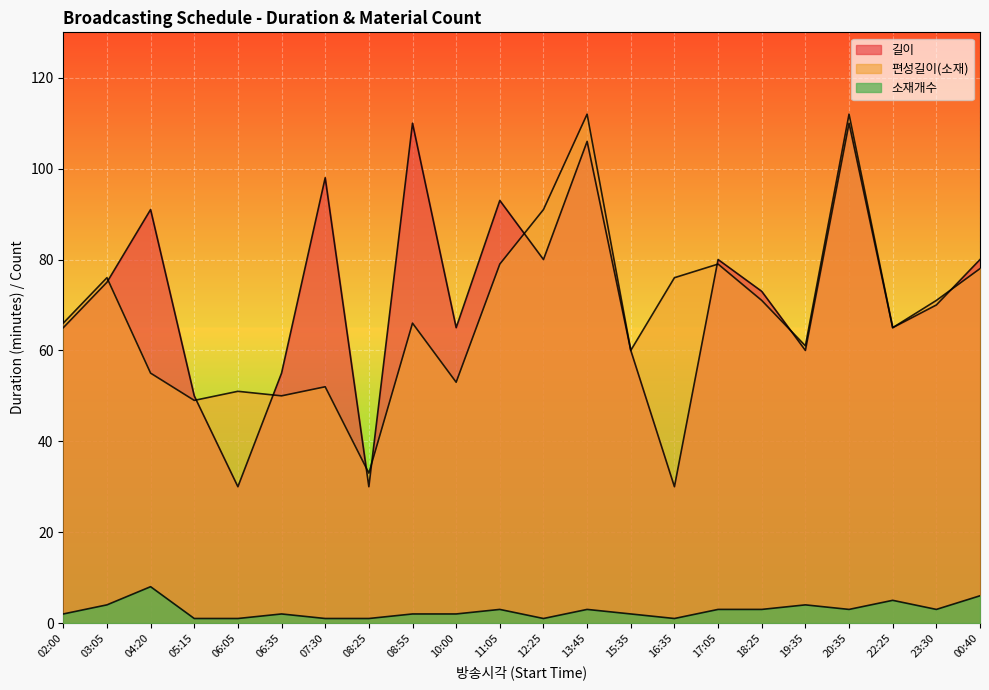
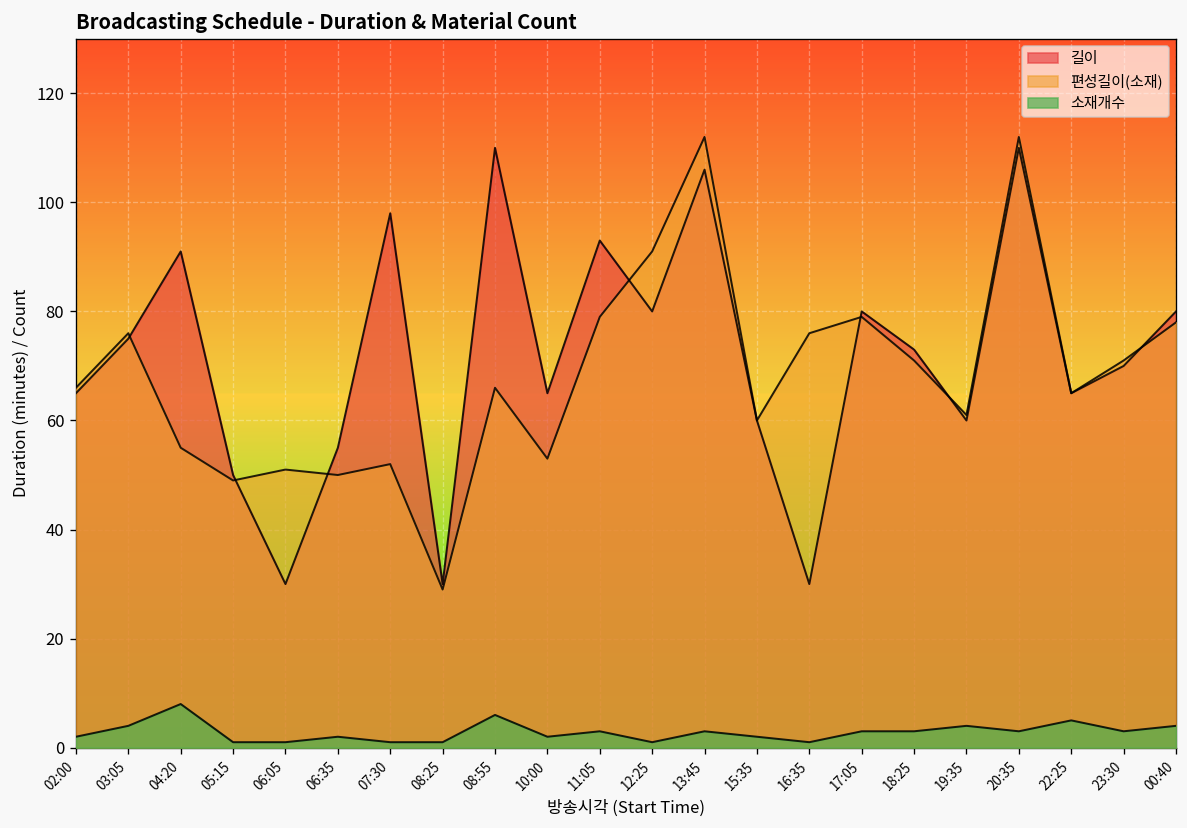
  {
    "길이": {
      "02:00": 65,
      "03:05": 75,
      "04:20": 91,
      "05:15": 50,
      "06:05": 30,
      "06:35": 55,
      "07:30": 98,
      "08:25": 30,
      "08:55": 110,
      "10:00": 65,
      "11:05": 93,
      "12:25": 80,
      "13:45": 106,
      "16:35": 30,
      "17:05": 80,
      "18:25": 73,
      "19:35": 60,
      "20:35": 110,
      "23:30": 70,
      "00:40": 80
    },
    "편성길이(소재)": {
      "02:00": 66,
      "03:05": 76,
      "04:20": 55,
      "05:15": 49,
      "06:05": 51,
      "06:35": 50,
      "07:30": 52,
-     "08:25": 33,
+     "08:25": 29,
      "08:55": 66,
      "10:00": 53,
      "11:05": 79,
      "12:25": 91,
      "13:45": 112,
      "16:35": 76,
      "17:05": 79,
      "18:25": 71,
      "19:35": 61,
      "20:35": 112,
      "23:30": 71,
      "00:40": 78
    },
    "소재개수": {
      "02:00": 2,
      "03:05": 4,
      "04:20": 8,
      "05:15": 1,
      "06:05": 1,
      "06:35": 2,
      "07:30": 1,
      "08:25": 1,
-     "08:55": 2,
+     "08:55": 6,
      "10:00": 2,
      "11:05": 3,
      "12:25": 1,
      "13:45": 3,
      "15:35": 2,
      "16:35": 1,
      "17:05": 3,
      "18:25": 3,
      "19:35": 4,
      "20:35": 3,
      "22:25": 5,
      "23:30": 3,
-     "00:40": 6
+     "00:40": 4
    }
  }
